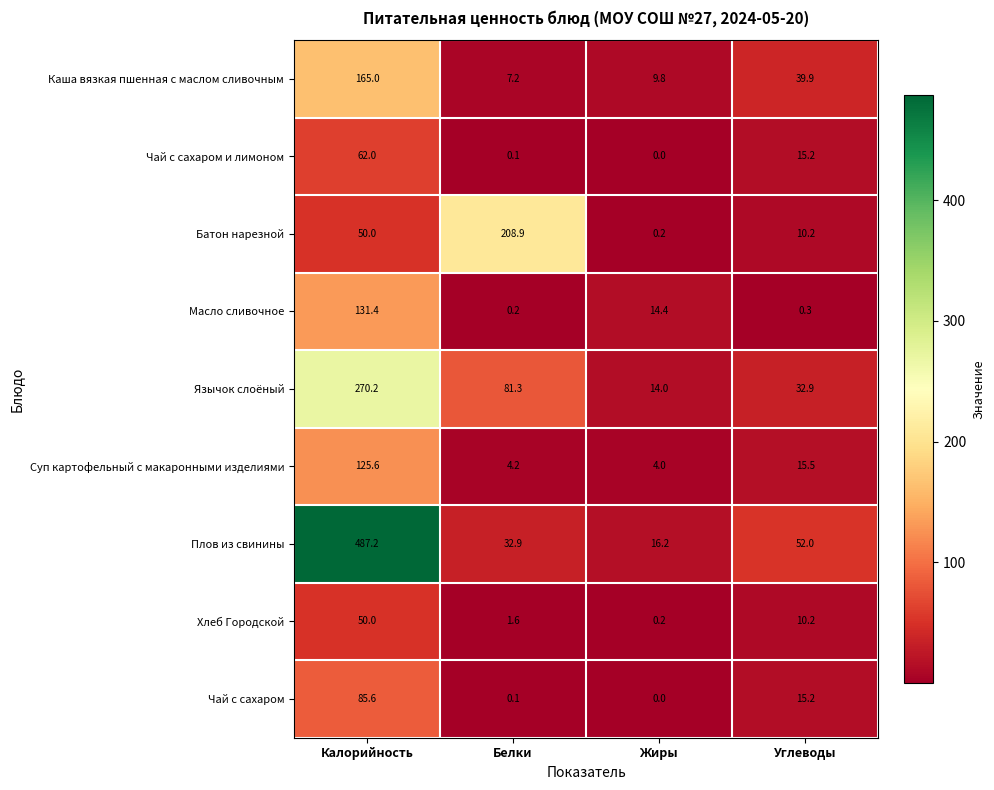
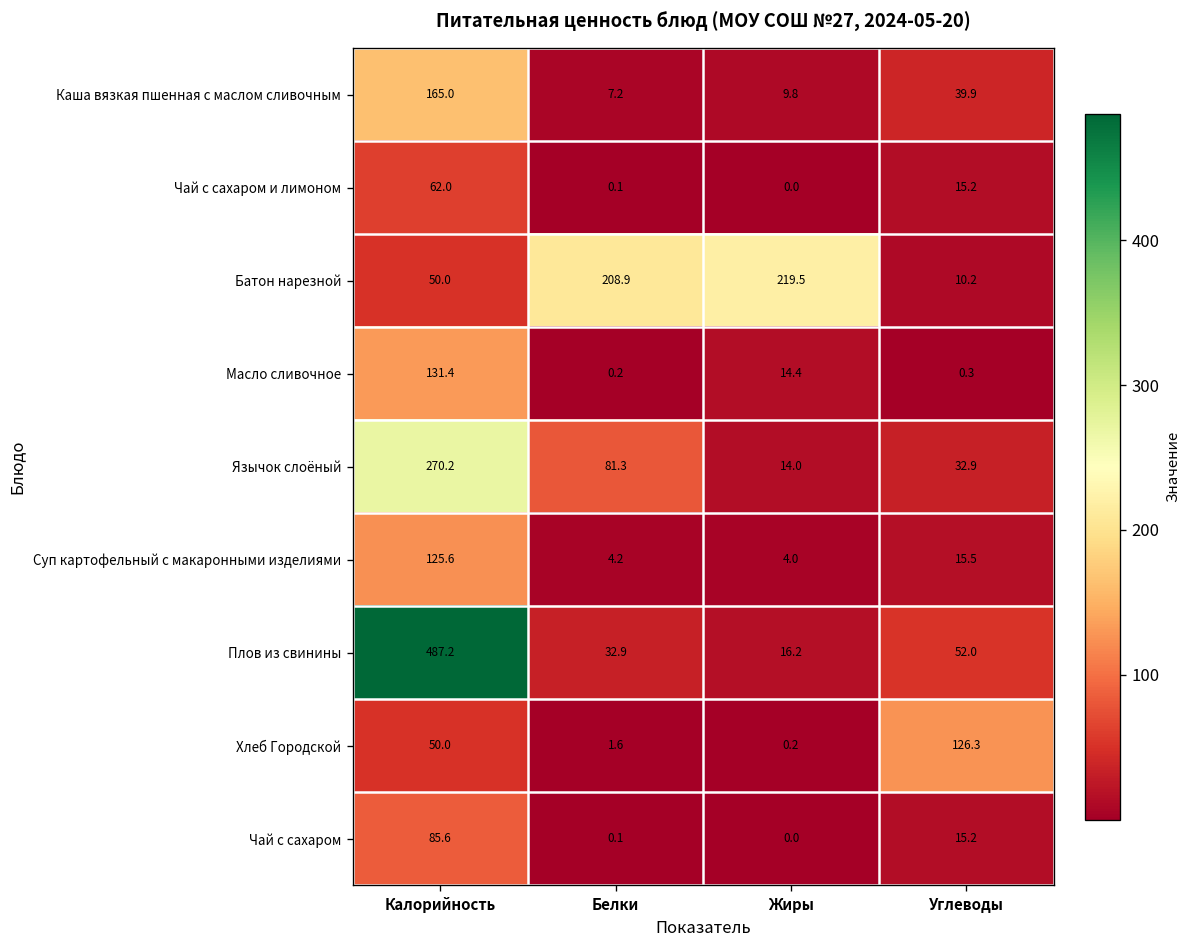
  {
    "Каша вязкая пшенная с маслом сливочным": {
      "Калорийность": 165.0,
      "Белки": 7.2,
      "Жиры": 9.8,
      "Углеводы": 39.9
    },
    "Чай с сахаром и лимоном": {
      "Калорийность": 62.0,
      "Белки": 0.1,
      "Жиры": 0.0,
      "Углеводы": 15.2
    },
    "Батон нарезной": {
      "Калорийность": 50.0,
      "Белки": 208.9,
-     "Жиры": 0.2,
+     "Жиры": 219.5,
      "Углеводы": 10.2
    },
    "Масло сливочное": {
      "Калорийность": 131.4,
      "Белки": 0.2,
      "Жиры": 14.4,
      "Углеводы": 0.3
    },
    "Язычок слоёный": {
      "Калорийность": 270.2,
      "Белки": 81.3,
      "Жиры": 14.0,
      "Углеводы": 32.9
    },
    "Суп картофельный с макаронными изделиями": {
      "Калорийность": 125.6,
      "Белки": 4.2,
      "Жиры": 4.0,
      "Углеводы": 15.5
    },
    "Плов из свинины": {
      "Калорийность": 487.2,
      "Белки": 32.9,
      "Жиры": 16.2,
      "Углеводы": 52.0
    },
    "Хлеб Городской": {
      "Калорийность": 50.0,
      "Белки": 1.6,
      "Жиры": 0.2,
-     "Углеводы": 10.2
+     "Углеводы": 126.3
    },
    "Чай с сахаром": {
      "Калорийность": 85.6,
      "Белки": 0.1,
      "Жиры": 0.0,
      "Углеводы": 15.2
    }
  }
